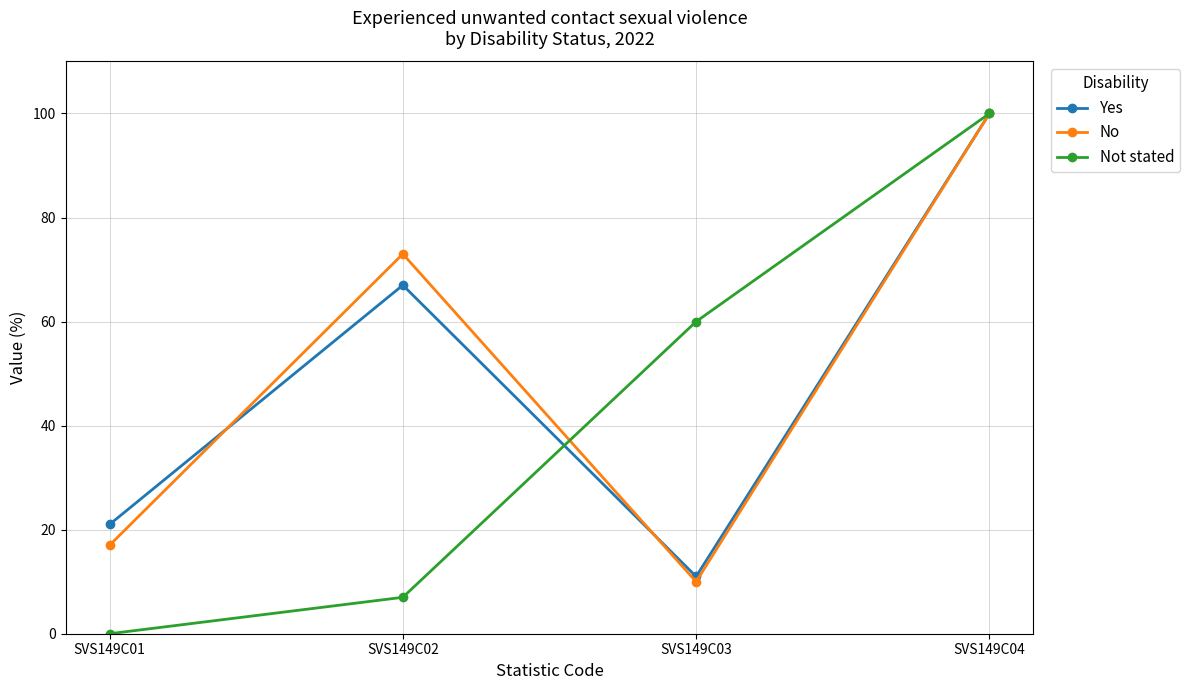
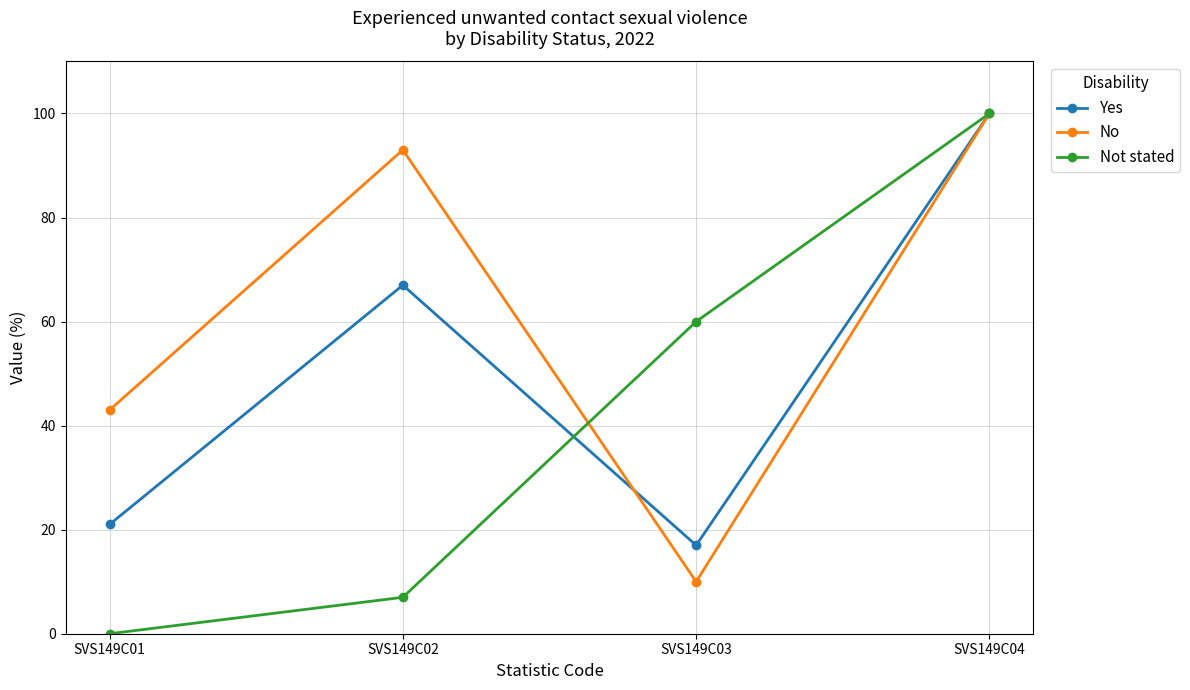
  {
    "Yes": {
      "SVS149C01": 21,
      "SVS149C02": 67,
-     "SVS149C03": 11
+     "SVS149C03": 17
    },
    "No": {
-     "SVS149C01": 17,
-     "SVS149C02": 73,
+     "SVS149C01": 43,
+     "SVS149C02": 93,
      "SVS149C03": 10
    },
    "Not stated": {
      "SVS149C01": 0,
      "SVS149C02": 7,
      "SVS149C03": 60
    }
  }
